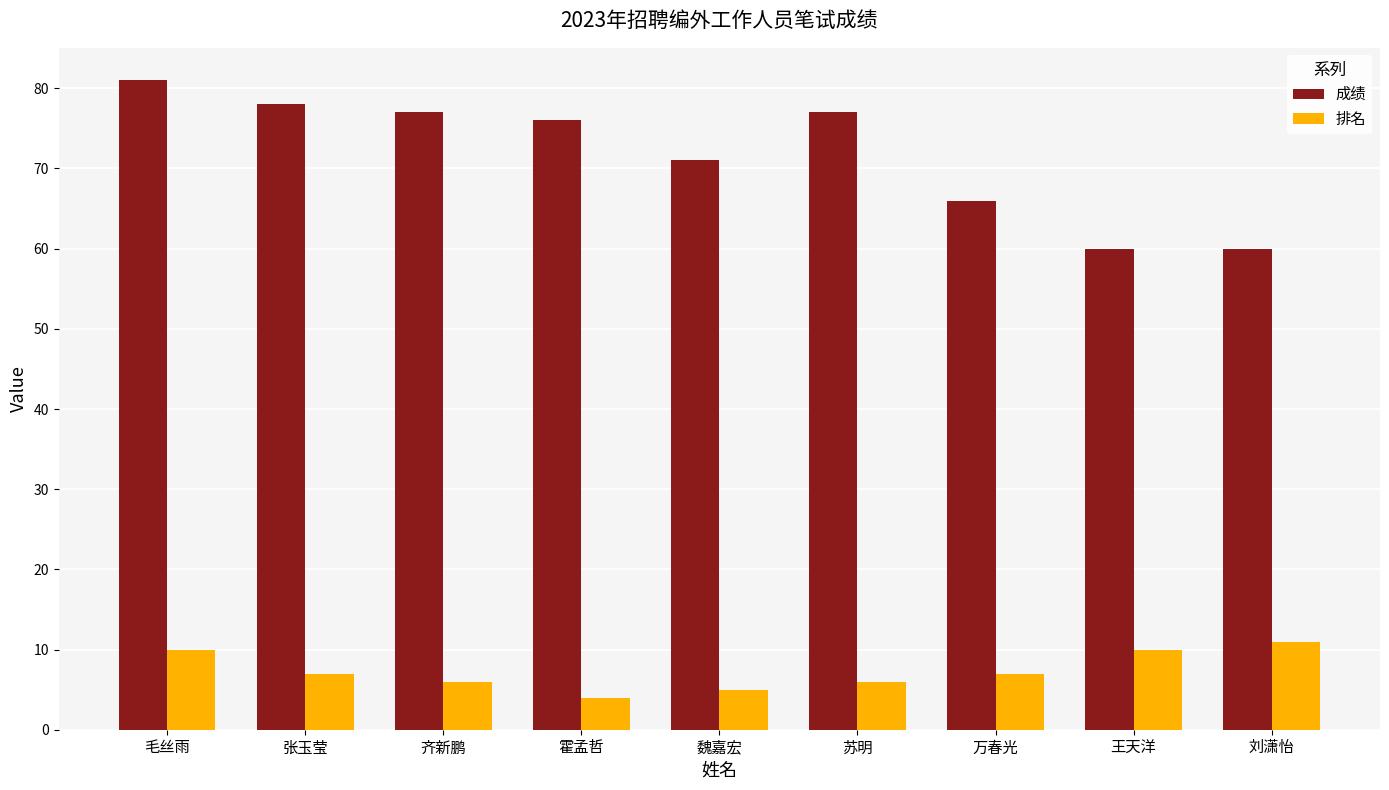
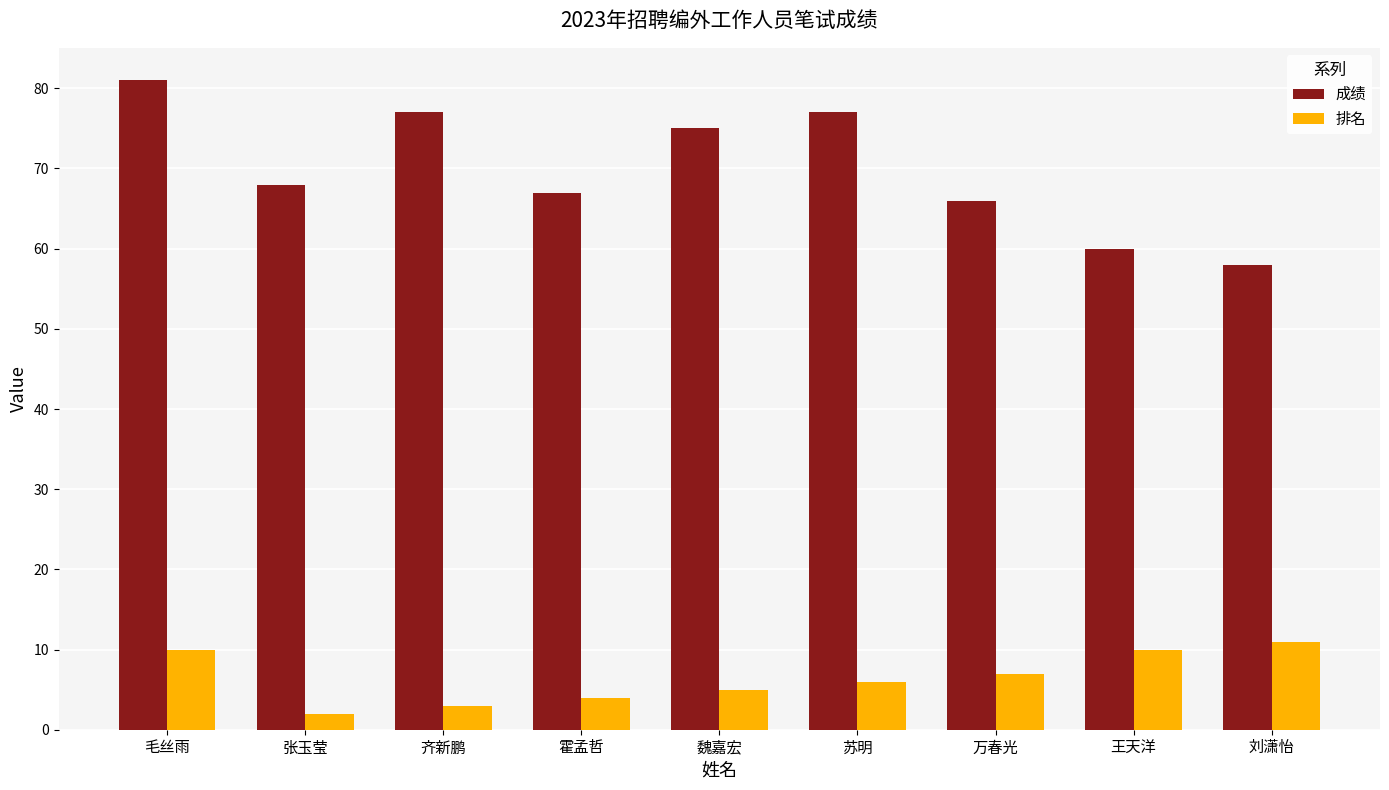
  {
    "成绩": {
      "毛丝雨": 81,
-     "张玉莹": 78,
+     "张玉莹": 68,
      "齐新鹏": 77,
-     "霍孟哲": 76,
-     "魏嘉宏": 71,
+     "霍孟哲": 67,
+     "魏嘉宏": 75,
      "苏明": 77,
      "万春光": 66,
      "王天洋": 60,
-     "刘潇怡": 60
+     "刘潇怡": 58
    },
    "排名": {
      "毛丝雨": 10,
-     "张玉莹": 7,
-     "齐新鹏": 6,
+     "张玉莹": 2,
+     "齐新鹏": 3,
      "霍孟哲": 4,
      "魏嘉宏": 5,
      "苏明": 6,
      "万春光": 7,
      "王天洋": 10,
      "刘潇怡": 11
    }
  }
